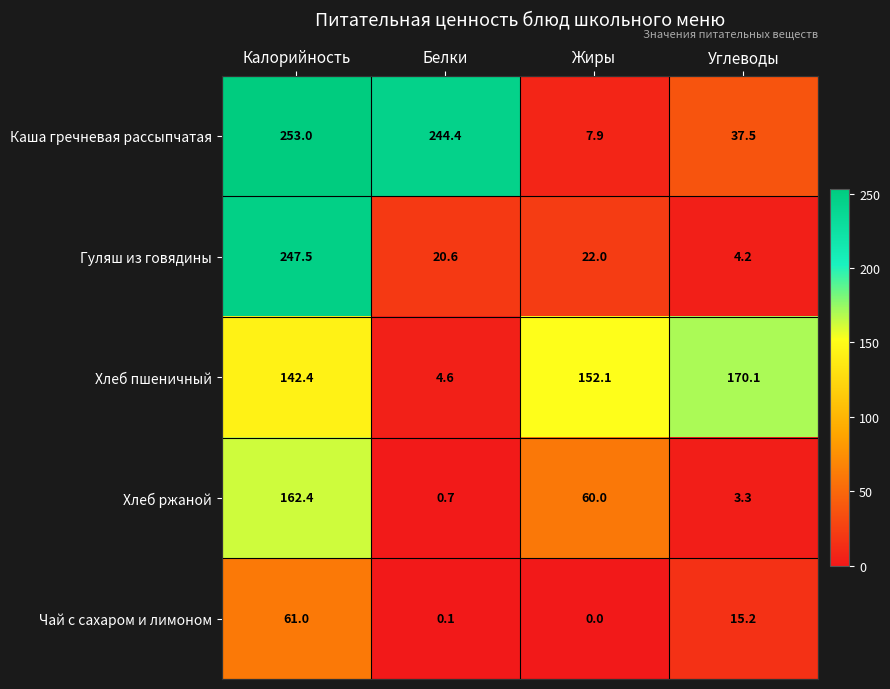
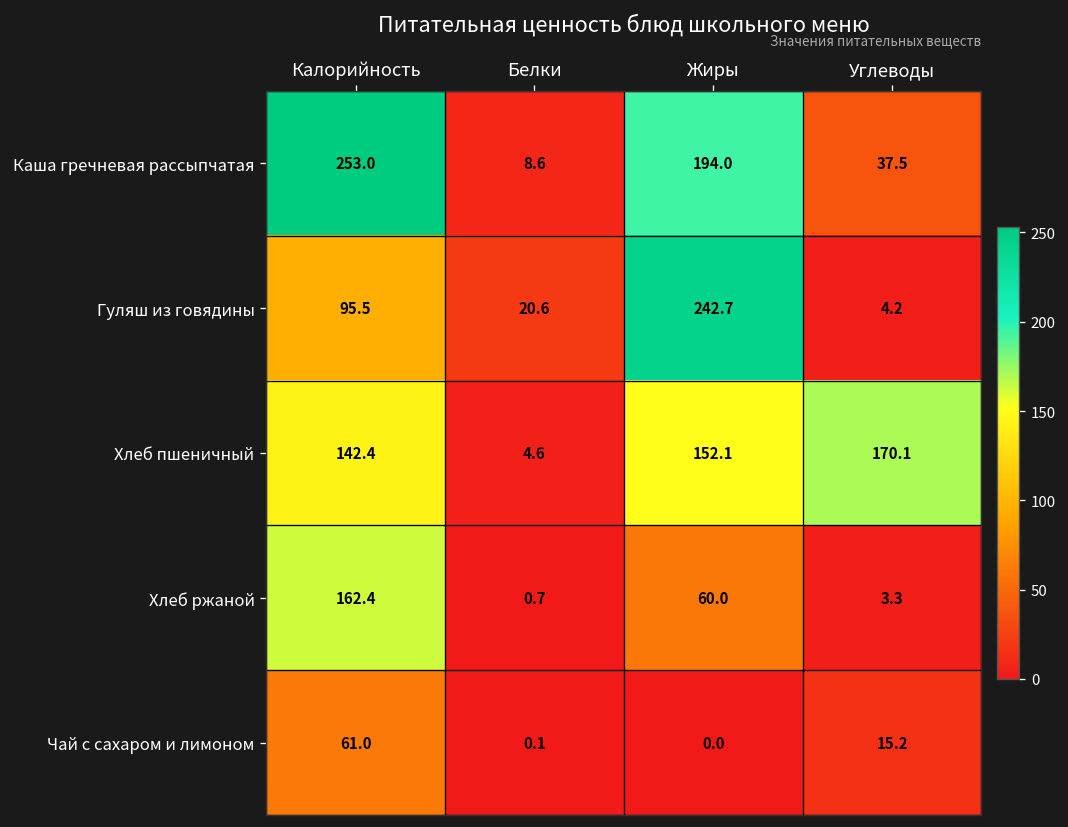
  {
    "Каша гречневая рассыпчатая": {
      "Калорийность": 253.0,
-     "Белки": 244.4,
-     "Жиры": 7.9,
+     "Белки": 8.6,
+     "Жиры": 194.0,
      "Углеводы": 37.5
    },
    "Гуляш из говядины": {
-     "Калорийность": 247.5,
+     "Калорийность": 95.5,
      "Белки": 20.6,
-     "Жиры": 22.0,
+     "Жиры": 242.7,
      "Углеводы": 4.2
    },
    "Хлеб пшеничный": {
      "Калорийность": 142.4,
      "Белки": 4.6,
      "Жиры": 152.1,
      "Углеводы": 170.1
    },
    "Хлеб ржаной": {
      "Калорийность": 162.4,
      "Белки": 0.7,
      "Жиры": 60.0,
      "Углеводы": 3.3
    },
    "Чай с сахаром и лимоном": {
      "Калорийность": 61.0,
      "Белки": 0.1,
      "Жиры": 0.0,
      "Углеводы": 15.2
    }
  }
